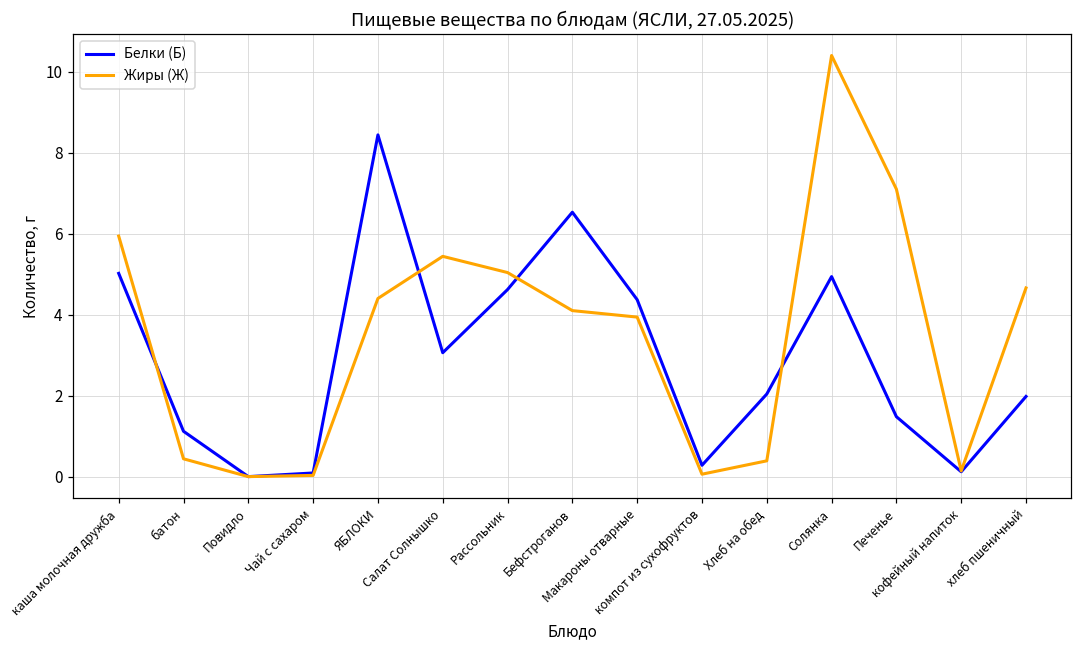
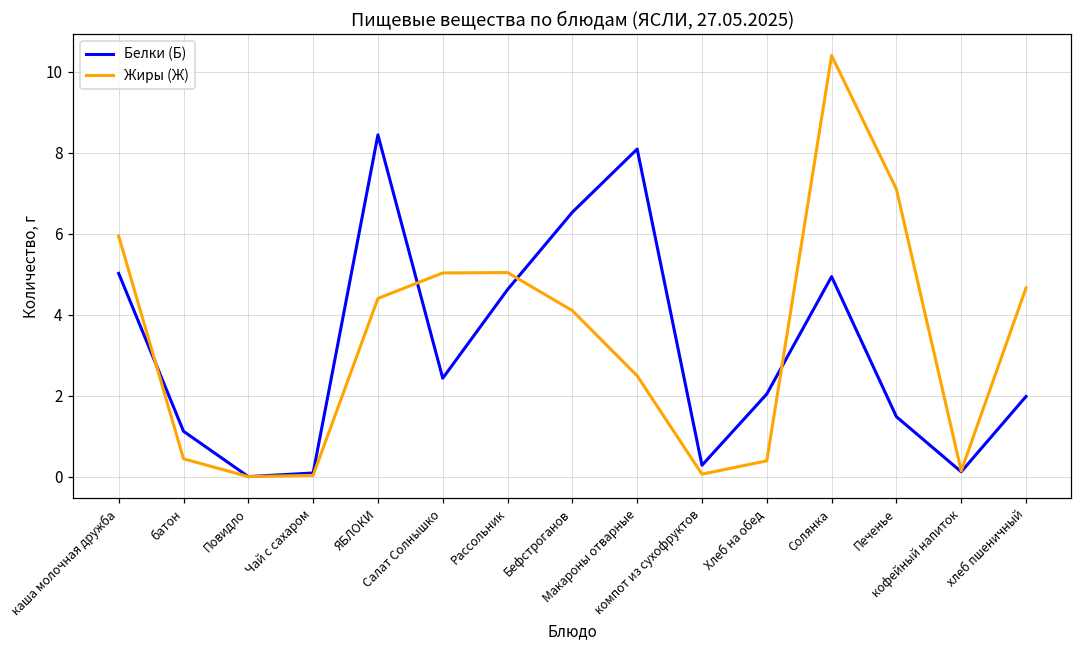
  {
    "Белки (Б)": {
      "каша молочная дружба": 5.0,
      "батон": 1.1,
      "ЯБЛОКИ": 8.4,
-     "Салат Солнышко": 3.1,
+     "Салат Солнышко": 2.4,
      "Рассольник": 4.6,
      "Бефстроганов": 6.5,
-     "Макароны отварные": 4.4,
+     "Макароны отварные": 8.1,
      "компот из сухофруктов": 0.3,
      "Хлеб на обед": 2.0,
      "Солянка": 4.9,
      "Печенье": 1.5,
      "хлеб пшеничный": 2.0
    },
    "Жиры (Ж)": {
      "каша молочная дружба": 5.9,
      "батон": 0.4,
      "ЯБЛОКИ": 4.4,
-     "Салат Солнышко": 5.4,
+     "Салат Солнышко": 5.0,
      "Рассольник": 5.0,
      "Бефстроганов": 4.1,
-     "Макароны отварные": 3.9,
+     "Макароны отварные": 2.5,
      "компот из сухофруктов": 0.1,
      "Хлеб на обед": 0.4,
      "Солянка": 10.4,
      "Печенье": 7.1,
      "хлеб пшеничный": 4.7
    }
  }
